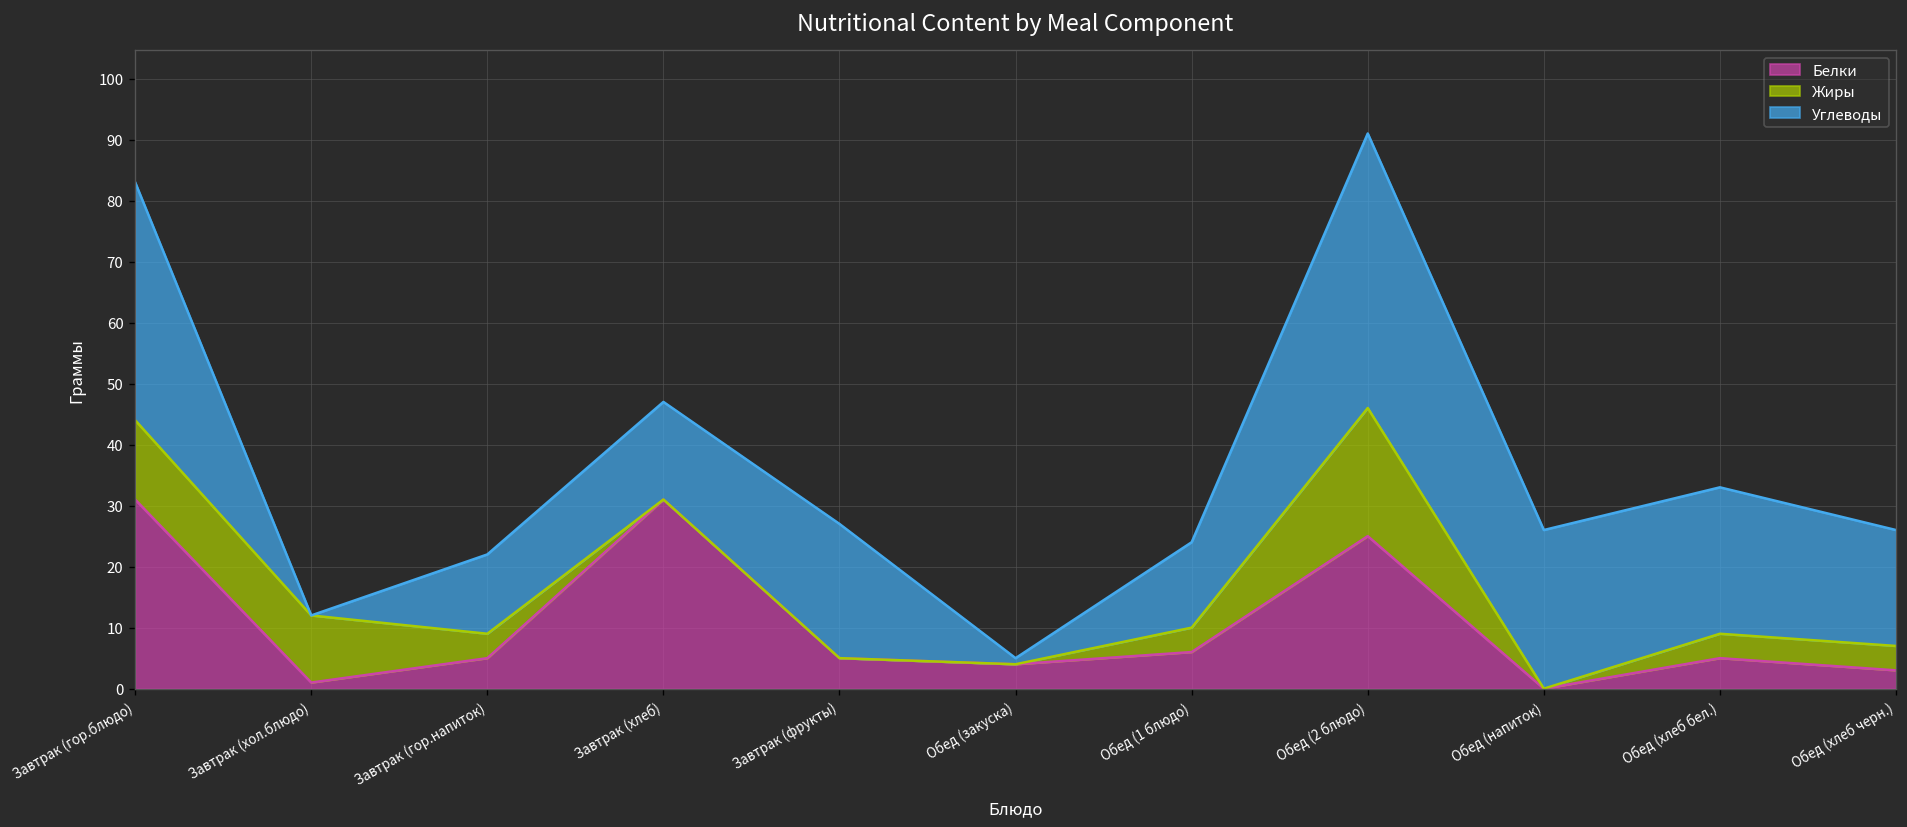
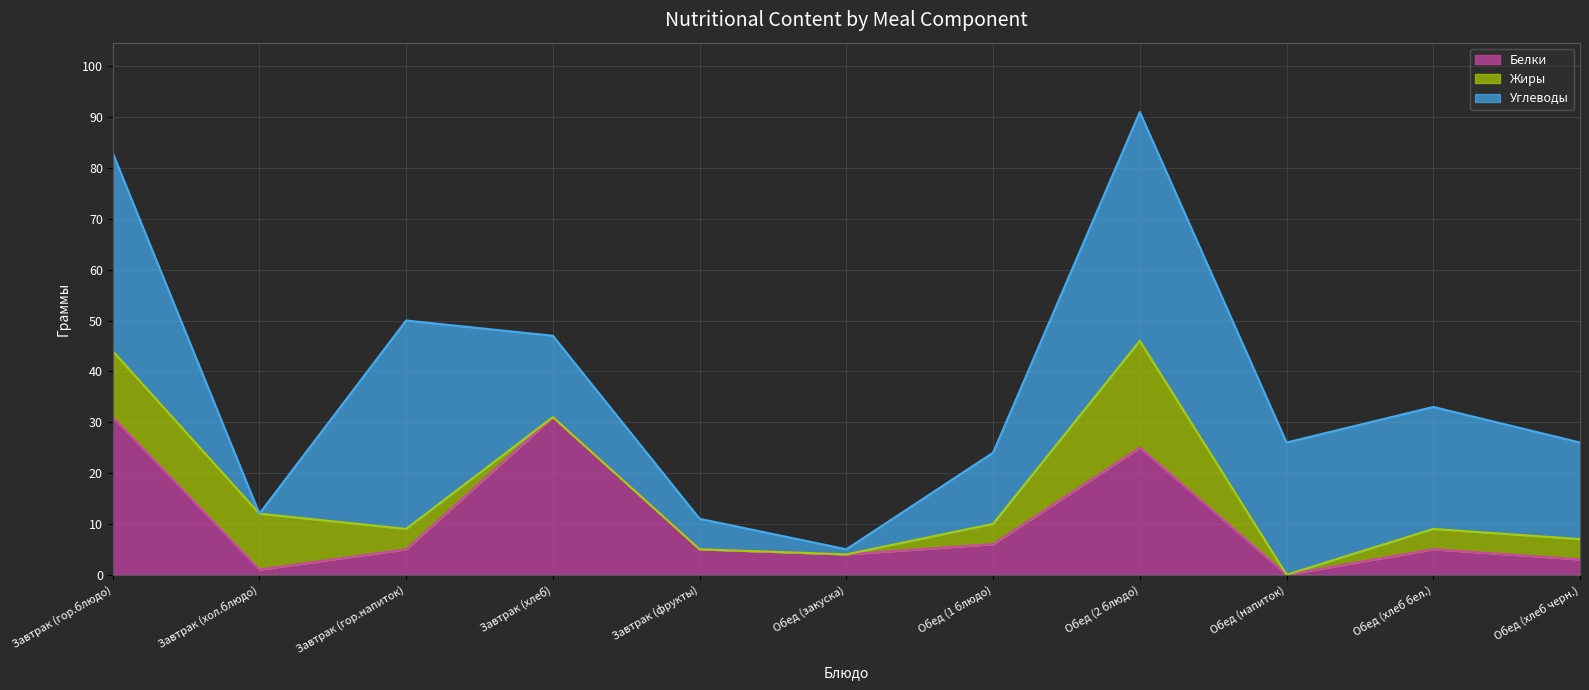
  {
    "Белки": {
      "Завтрак (гор.блюдо)": 31,
      "Завтрак (хол.блюдо)": 1,
      "Завтрак (гор.напиток)": 5,
      "Обед (1 блюдо)": 6,
      "Обед (2 блюдо)": 25,
      "Обед (хлеб бел.)": 5,
      "Обед (хлеб черн.)": 3
    },
    "Жиры": {
      "Завтрак (гор.блюдо)": 13,
      "Завтрак (гор.напиток)": 4,
      "Обед (1 блюдо)": 4,
      "Обед (2 блюдо)": 21,
      "Обед (хлеб бел.)": 4,
      "Обед (хлеб черн.)": 4
    },
    "Углеводы": {
      "Завтрак (гор.блюдо)": 39,
-     "Завтрак (гор.напиток)": 13,
+     "Завтрак (гор.напиток)": 41,
      "Завтрак (хлеб)": 16,
-     "Завтрак (фрукты)": 22,
+     "Завтрак (фрукты)": 6,
      "Обед (закуска)": 1,
      "Обед (1 блюдо)": 14,
      "Обед (2 блюдо)": 45,
      "Обед (напиток)": 26,
      "Обед (хлеб бел.)": 24,
      "Обед (хлеб черн.)": 19
    }
  }
